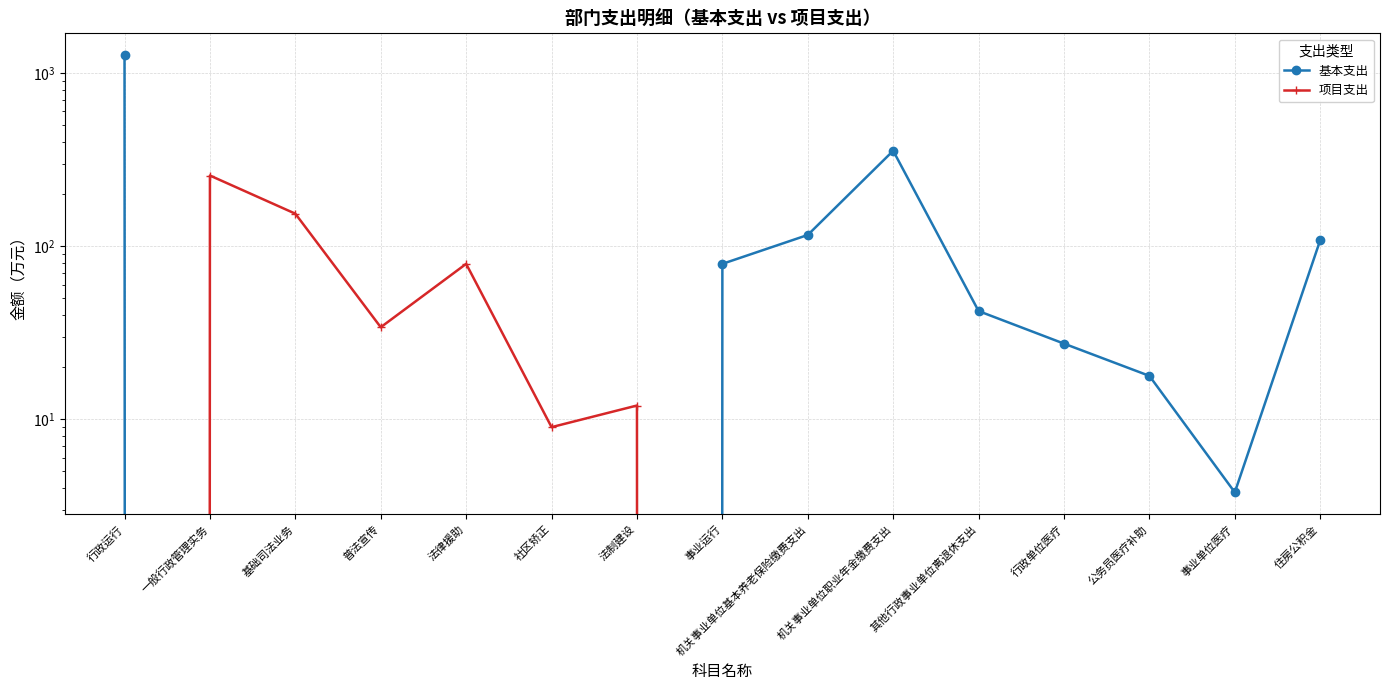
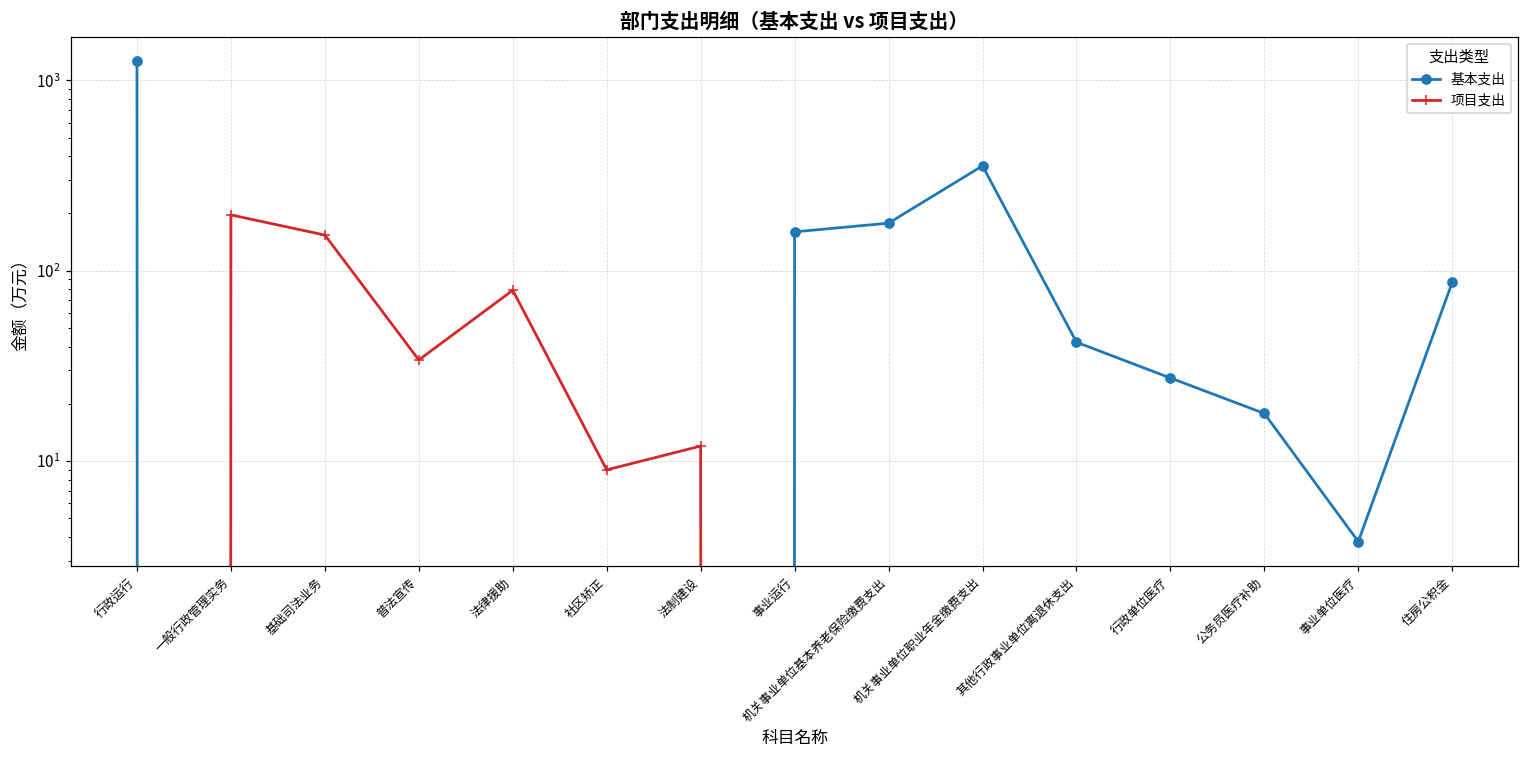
  {
    "基本支出": {
      "行政运行": 1300,
-     "事业运行": 80,
-     "机关事业单位基本养老保险缴费支出": 120,
+     "事业运行": 160,
+     "机关事业单位基本养老保险缴费支出": 180,
      "机关事业单位职业年金缴费支出": 360,
      "其他行政事业单位离退休支出": 42,
      "行政单位医疗": 27,
      "公务员医疗补助": 18,
      "事业单位医疗": 3.8,
-     "住房公积金": 110
+     "住房公积金": 90
    },
    "项目支出": {
-     "一般行政管理实务": 260,
+     "一般行政管理实务": 200,
      "基础司法业务": 150,
      "普法宣传": 34,
      "法律援助": 80,
      "社区矫正": 9,
      "法制建设": 12
    }
  }
